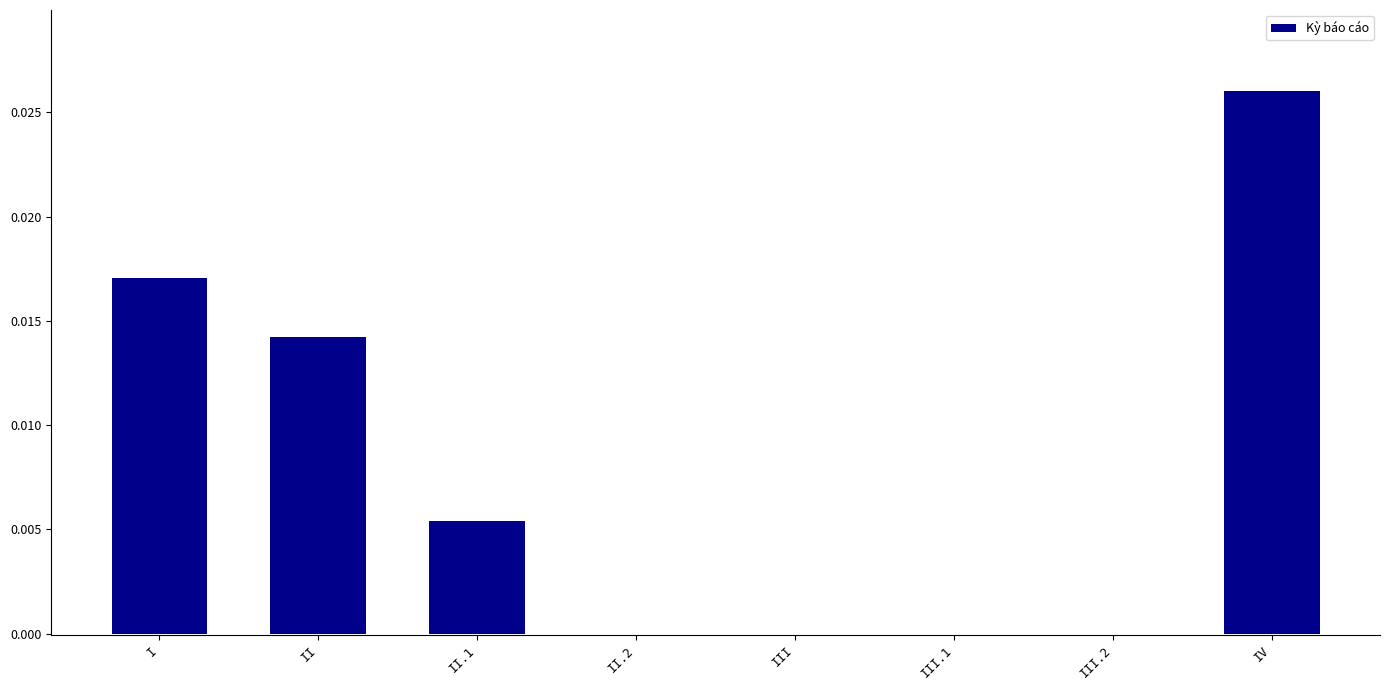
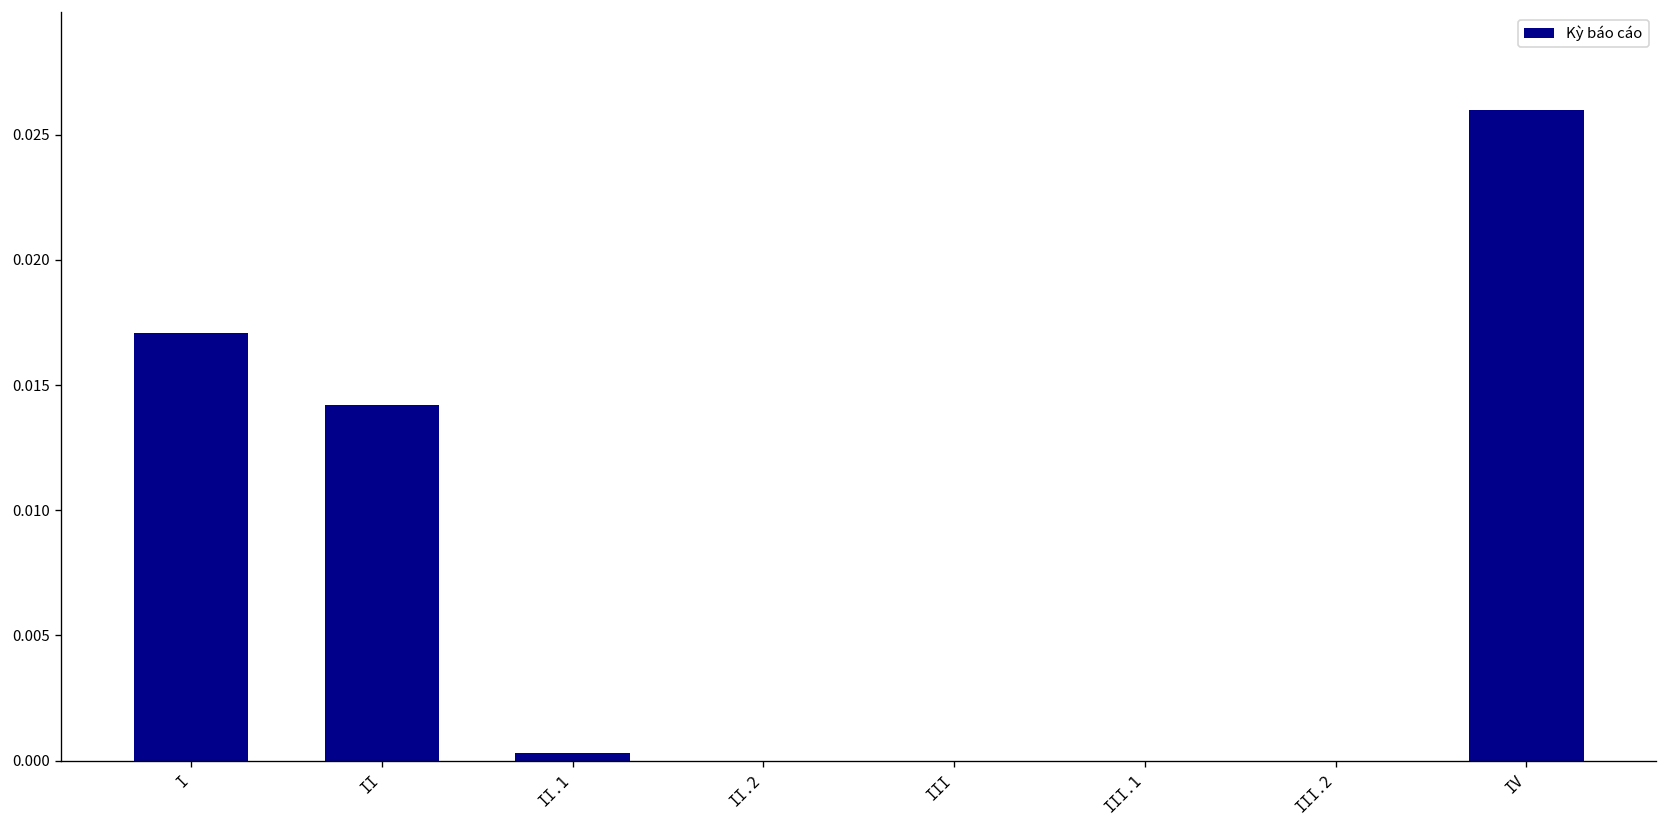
  {
    "I": 0.0171,
    "II": 0.0142,
-   "II.1": 0.0054,
+   "II.1": 0.0003,
    "II.2": 0.0000,
    "IV": 0.0260
  }
